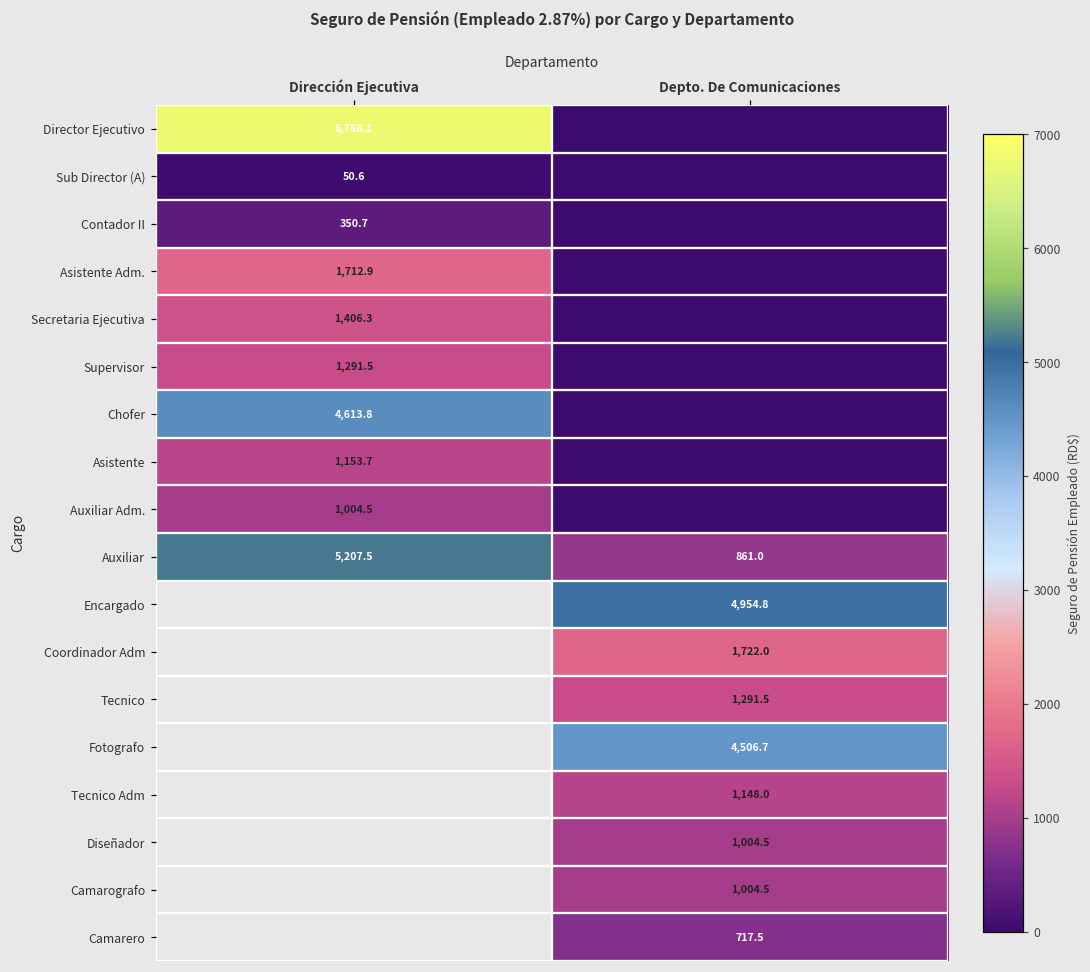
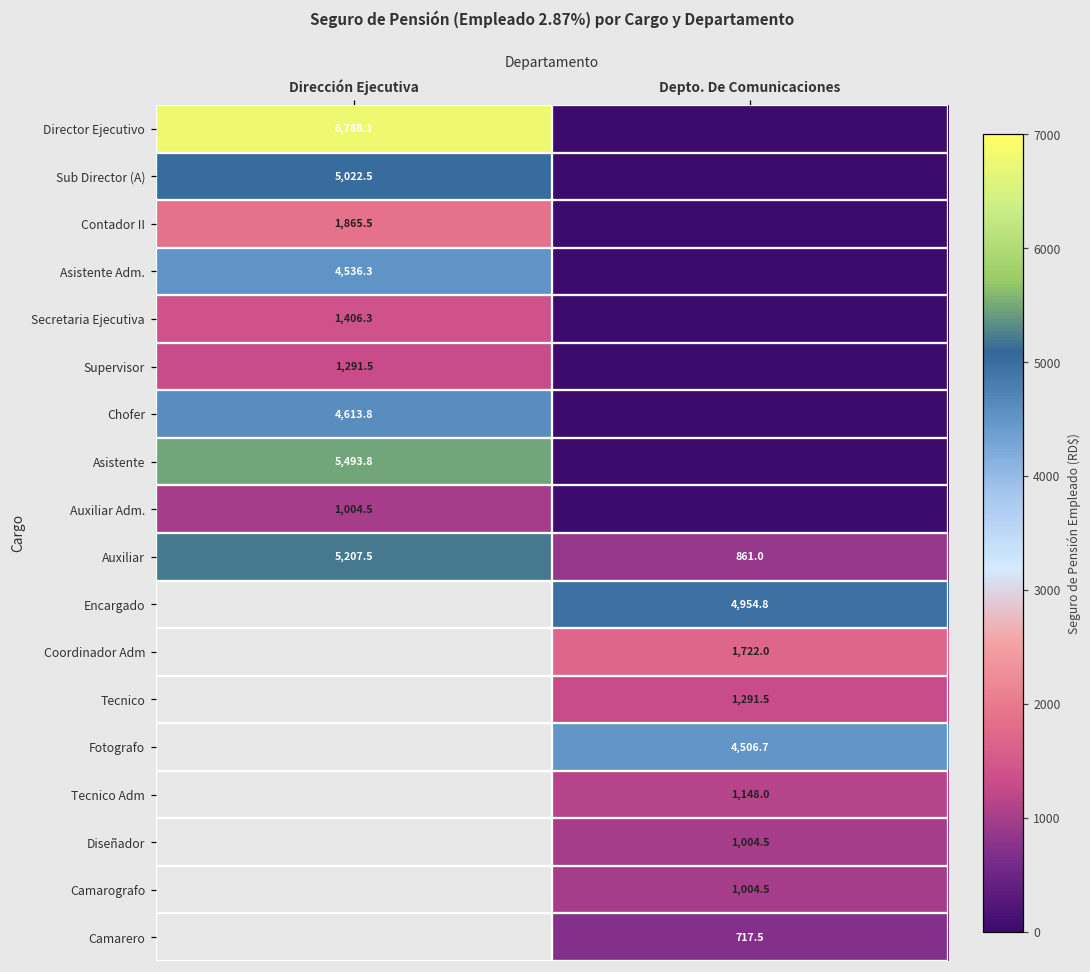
  {
    "Director Ejecutivo": {
      "Dirección Ejecutiva": "6,788.1"
    },
    "Sub Director (A)": {
-     "Dirección Ejecutiva": "50.6"
+     "Dirección Ejecutiva": "5,022.5"
    },
    "Contador II": {
-     "Dirección Ejecutiva": "350.7"
+     "Dirección Ejecutiva": "1,865.5"
    },
    "Asistente Adm.": {
-     "Dirección Ejecutiva": "1,712.9"
+     "Dirección Ejecutiva": "4,536.3"
    },
    "Secretaria Ejecutiva": {
      "Dirección Ejecutiva": "1,406.3"
    },
    "Supervisor": {
      "Dirección Ejecutiva": "1,291.5"
    },
    "Chofer": {
      "Dirección Ejecutiva": "4,613.8"
    },
    "Asistente": {
-     "Dirección Ejecutiva": "1,153.7"
+     "Dirección Ejecutiva": "5,493.8"
    },
    "Auxiliar Adm.": {
      "Dirección Ejecutiva": "1,004.5"
    },
    "Auxiliar": {
      "Dirección Ejecutiva": "5,207.5",
      "Depto. De Comunicaciones": "861.0"
    },
    "Encargado": {
      "Depto. De Comunicaciones": "4,954.8"
    },
    "Coordinador Adm": {
      "Depto. De Comunicaciones": "1,722.0"
    },
    "Tecnico": {
      "Depto. De Comunicaciones": "1,291.5"
    },
    "Fotografo": {
      "Depto. De Comunicaciones": "4,506.7"
    },
    "Tecnico Adm": {
      "Depto. De Comunicaciones": "1,148.0"
    },
    "Diseñador": {
      "Depto. De Comunicaciones": "1,004.5"
    },
    "Camarografo": {
      "Depto. De Comunicaciones": "1,004.5"
    },
    "Camarero": {
      "Depto. De Comunicaciones": "717.5"
    }
  }
